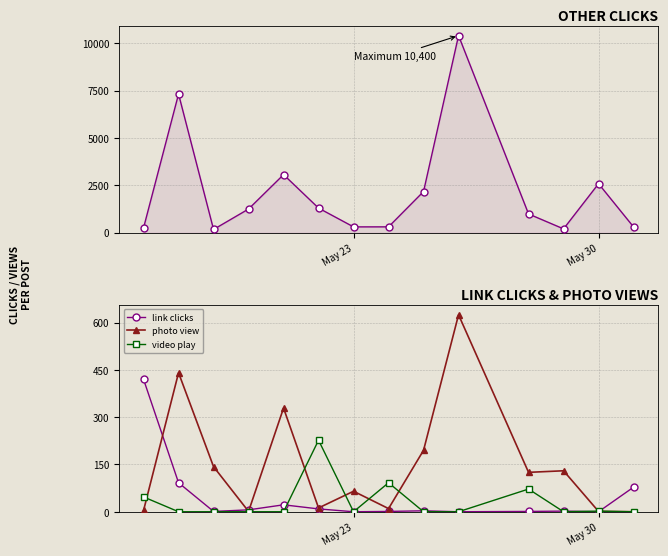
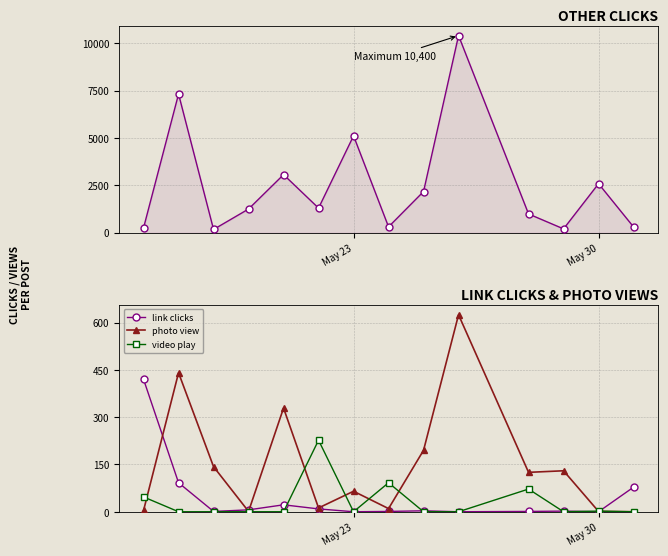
  {
    "OTHER CLICKS": {
-     "May 23": 300,
+     "May 23": 5100,
      "May 30": 2600
    },
    "LINK CLICKS & PHOTO VIEWS": {
      "photo view": {
        "May 23": 70
      }
    }
  }
